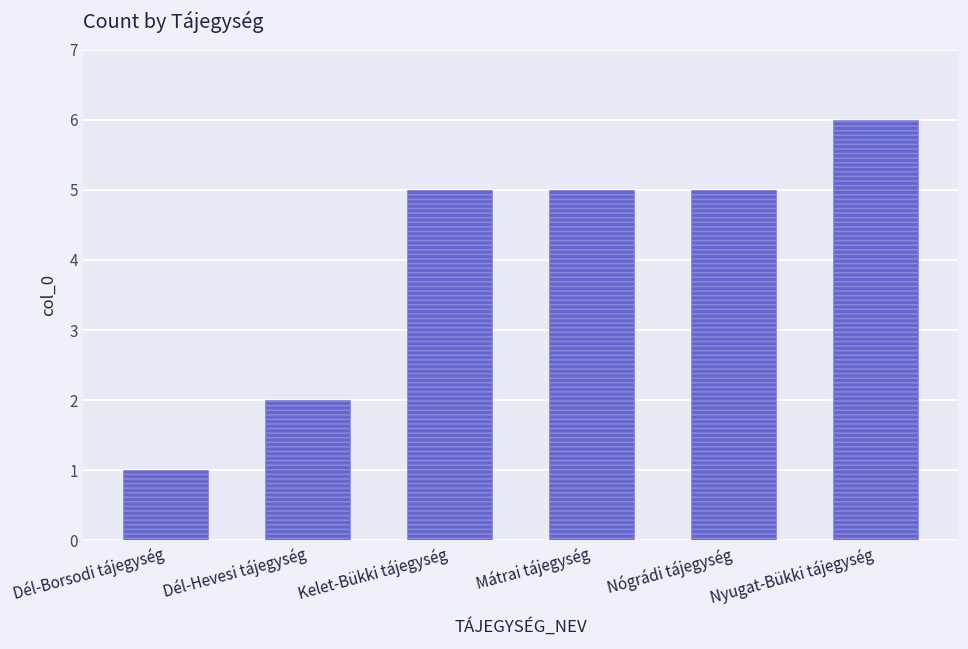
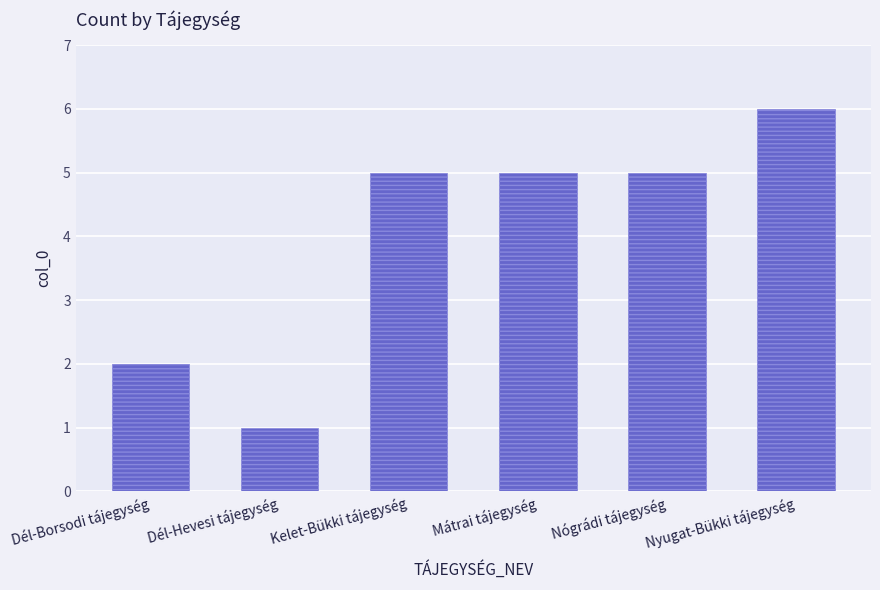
  {
-   "Dél-Borsodi tájegység": 1,
-   "Dél-Hevesi tájegység": 2,
+   "Dél-Borsodi tájegység": 2,
+   "Dél-Hevesi tájegység": 1,
    "Kelet-Bükki tájegység": 5,
    "Mátrai tájegység": 5,
    "Nógrádi tájegység": 5,
    "Nyugat-Bükki tájegység": 6
  }
